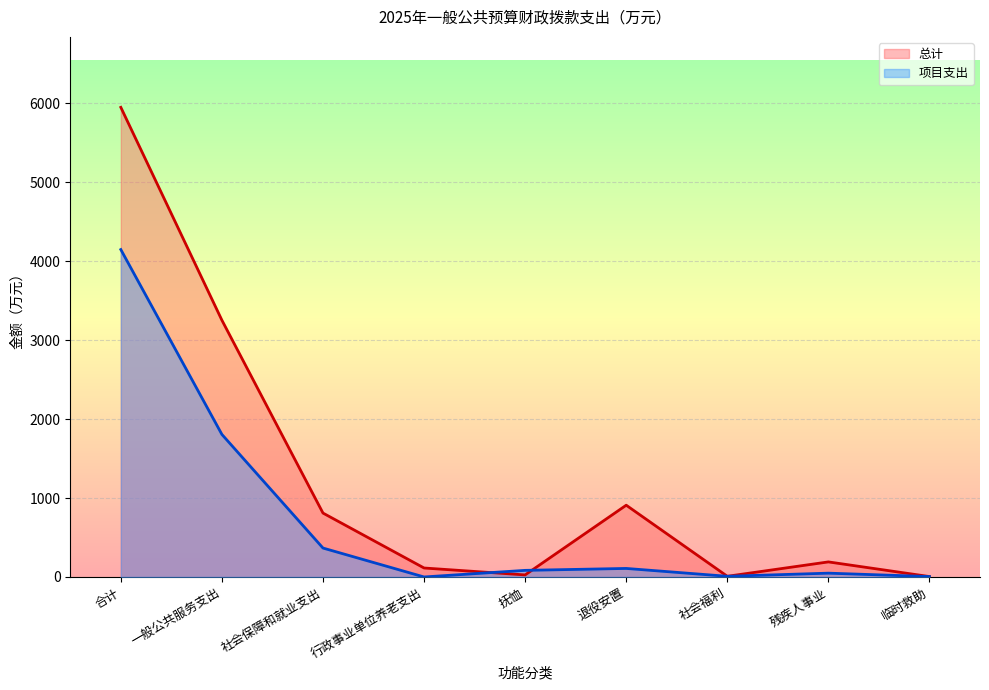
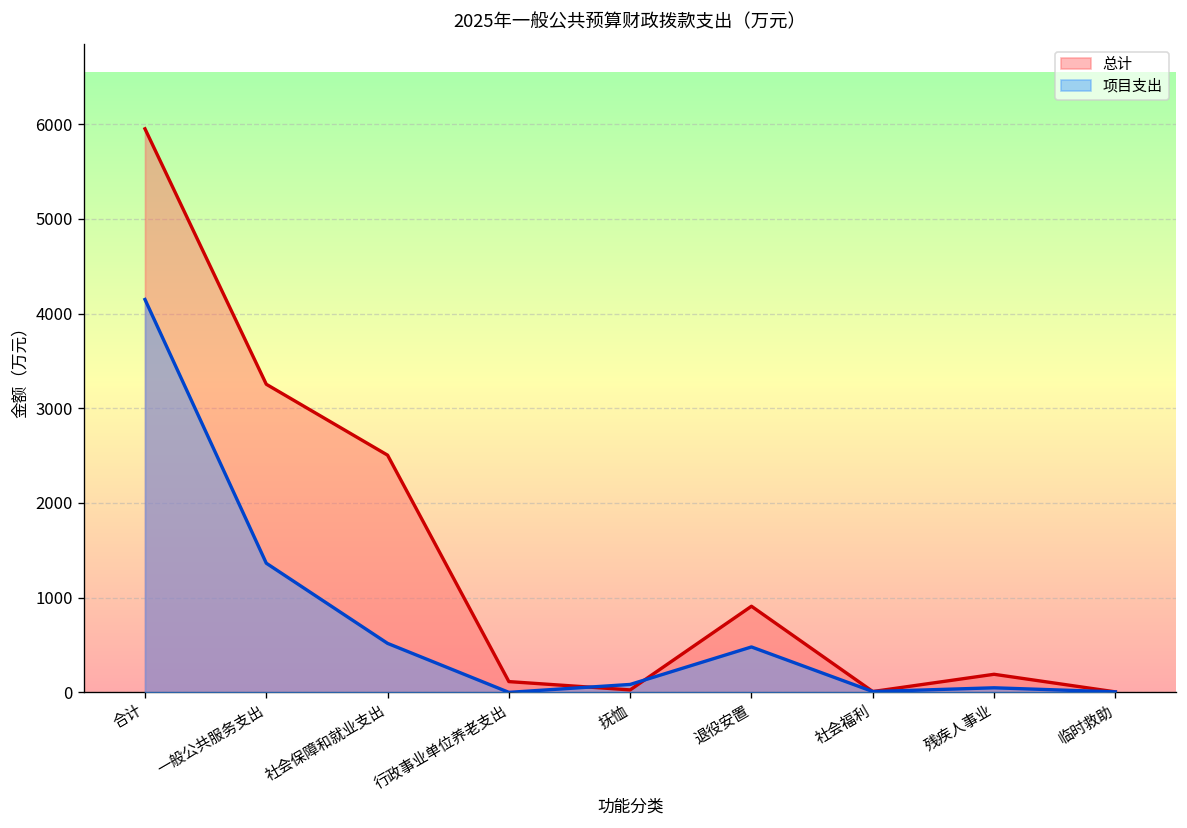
  {
    "总计": {
      "合计": 6000,
      "一般公共服务支出": 3300,
-     "社会保障和就业支出": 800,
+     "社会保障和就业支出": 2500,
      "行政事业单位养老支出": 100,
      "抚恤": 0,
      "退役安置": 900,
      "残疾人事业": 200
    },
    "项目支出": {
      "合计": 4100,
-     "一般公共服务支出": 1800,
-     "社会保障和就业支出": 400,
+     "一般公共服务支出": 1400,
+     "社会保障和就业支出": 500,
      "行政事业单位养老支出": 0,
      "抚恤": 100,
-     "退役安置": 100,
+     "退役安置": 500,
      "残疾人事业": 0
    }
  }
